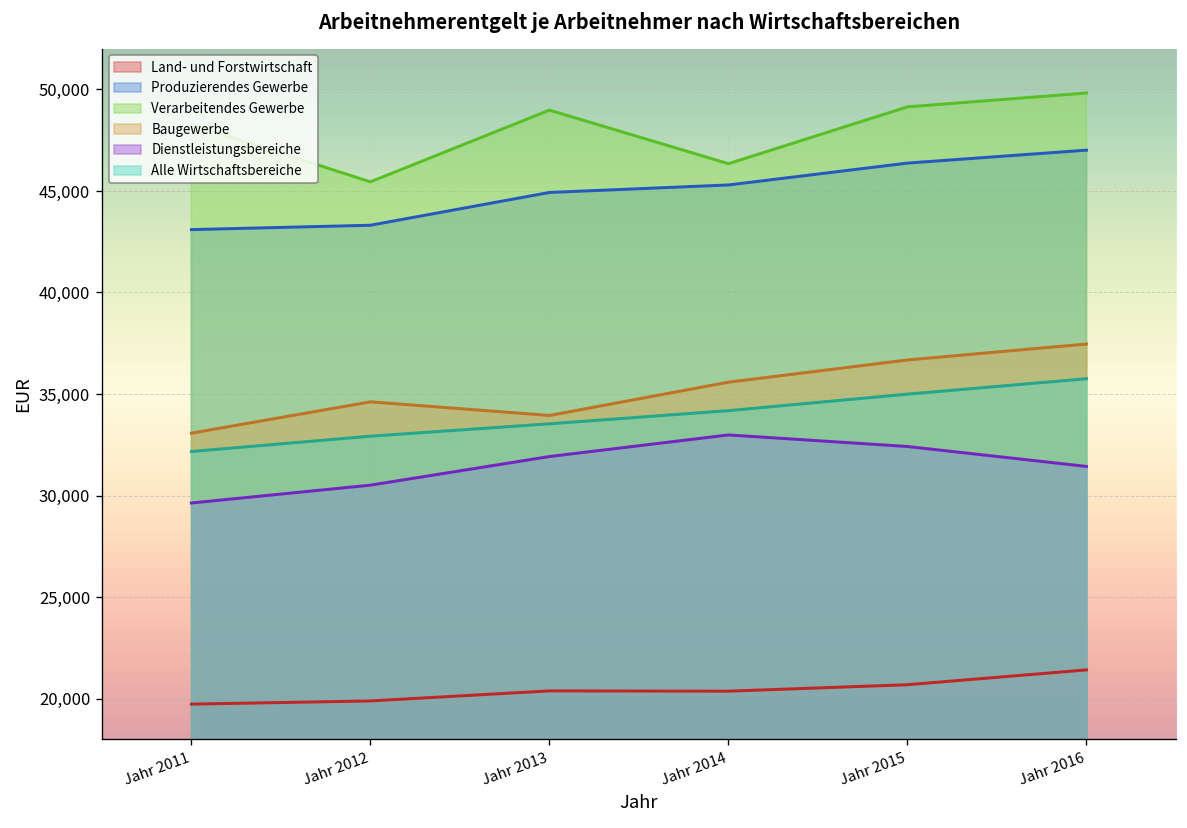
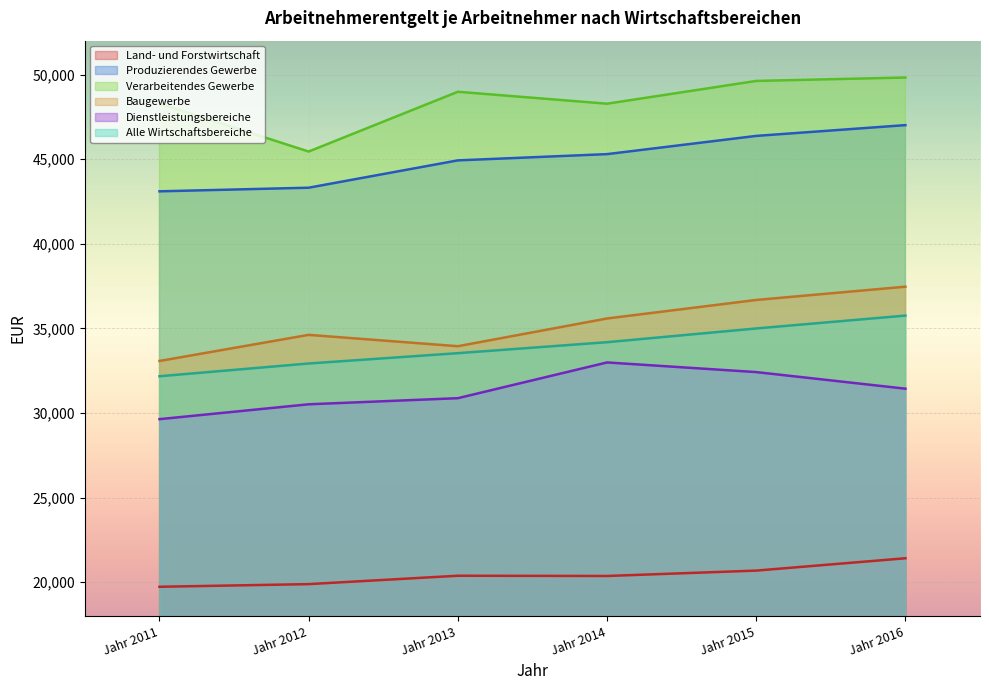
  {
    "Verarbeitendes Gewerbe": {
      "Jahr 2012": "45,400",
      "Jahr 2013": "49,000",
-     "Jahr 2014": "46,300",
-     "Jahr 2015": "49,100",
+     "Jahr 2014": "48,300",
+     "Jahr 2015": "49,600",
      "Jahr 2016": "49,800"
    },
    "Dienstleistungsbereiche": {
      "Jahr 2011": "29,600",
      "Jahr 2012": "30,500",
-     "Jahr 2013": "31,900",
+     "Jahr 2013": "30,900",
      "Jahr 2014": "33,000",
      "Jahr 2015": "32,400",
      "Jahr 2016": "31,400"
    }
  }
